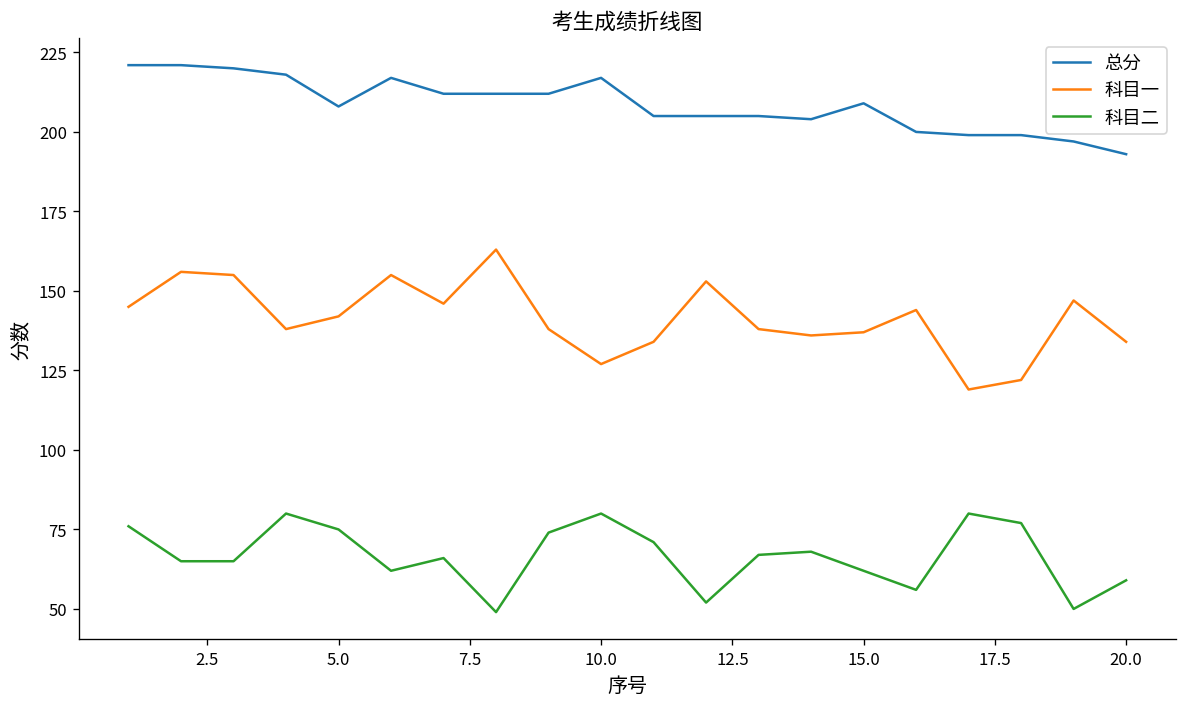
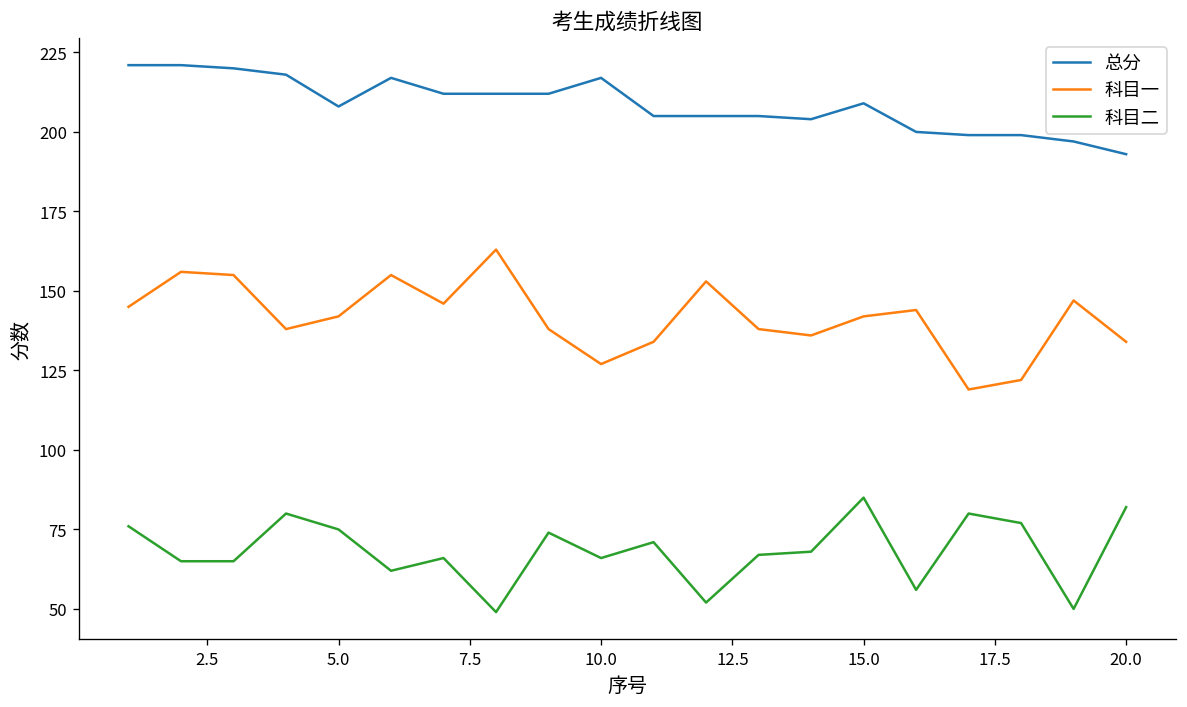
  {
    "总分": {
      "5.0": 208,
      "10.0": 217,
      "15.0": 209,
      "20.0": 193
    },
    "科目一": {
      "5.0": 142,
      "10.0": 127,
-     "15.0": 137,
+     "15.0": 142,
      "20.0": 134
    },
    "科目二": {
      "5.0": 75,
-     "10.0": 80,
-     "15.0": 62,
-     "20.0": 59
+     "10.0": 66,
+     "15.0": 85,
+     "20.0": 82
    }
  }
